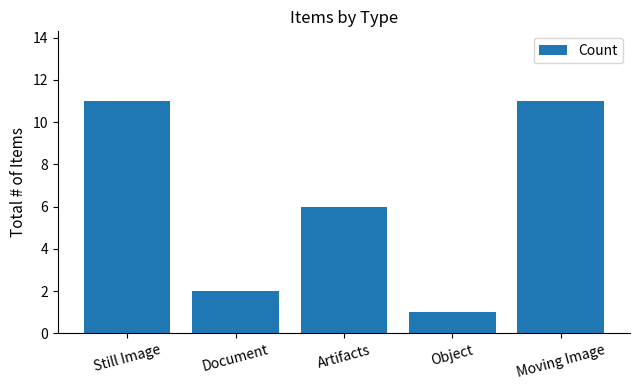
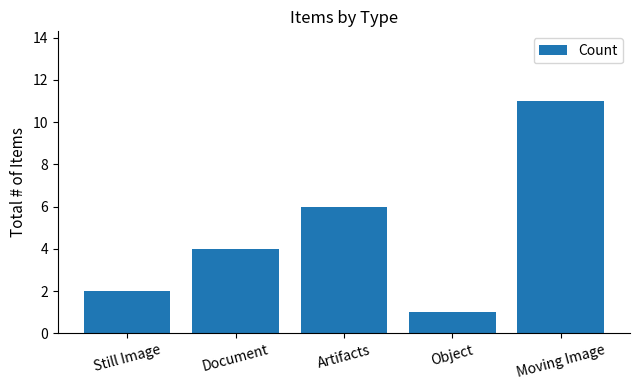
  {
-   "Still Image": 11,
-   "Document": 2,
+   "Still Image": 2,
+   "Document": 4,
    "Artifacts": 6,
    "Object": 1,
    "Moving Image": 11
  }
